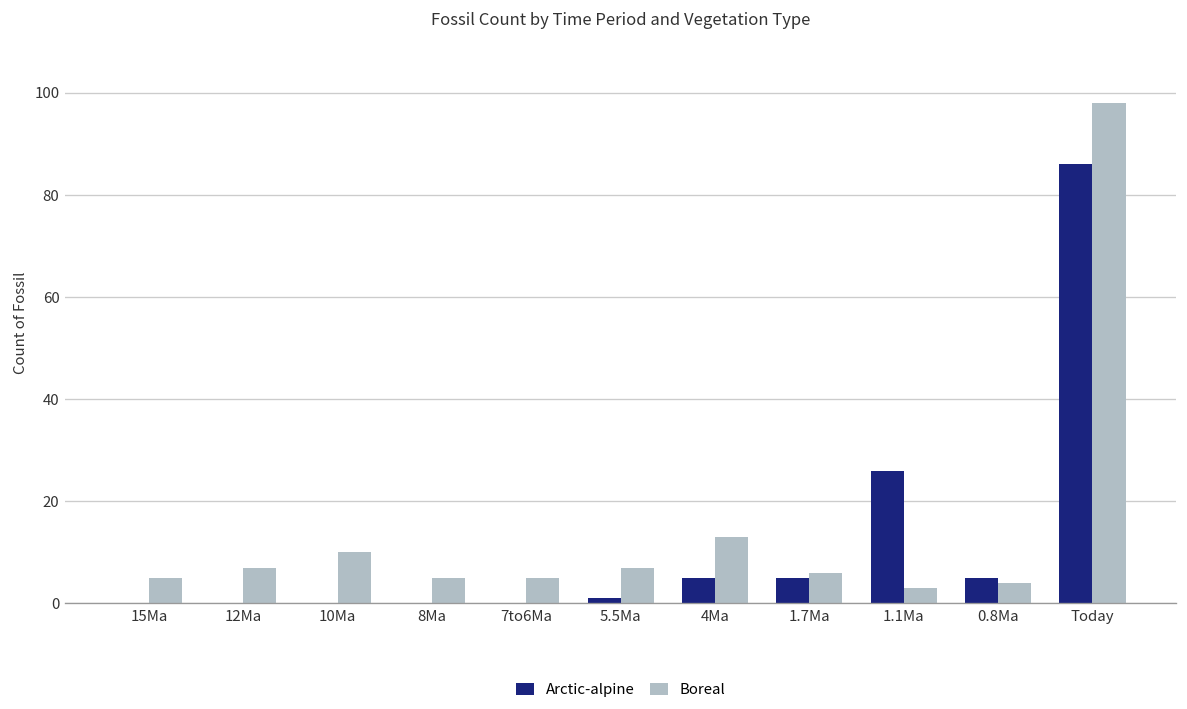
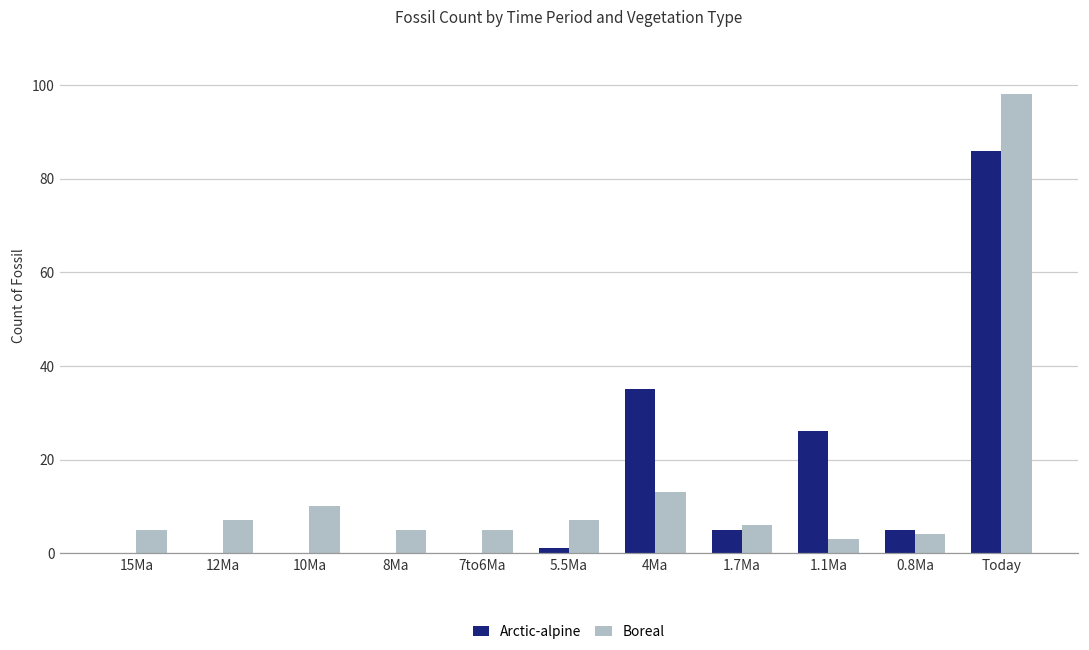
  {
    "Arctic-alpine": {
      "15Ma": 0,
      "12Ma": 0,
      "10Ma": 0,
      "8Ma": 0,
      "7to6Ma": 0,
      "5.5Ma": 1,
-     "4Ma": 5,
+     "4Ma": 35,
      "1.7Ma": 5,
      "1.1Ma": 26,
      "0.8Ma": 5,
      "Today": 86
    },
    "Boreal": {
      "15Ma": 5,
      "12Ma": 7,
      "10Ma": 10,
      "8Ma": 5,
      "7to6Ma": 5,
      "5.5Ma": 7,
      "4Ma": 13,
      "1.7Ma": 6,
      "1.1Ma": 3,
      "0.8Ma": 4,
      "Today": 98
    }
  }
